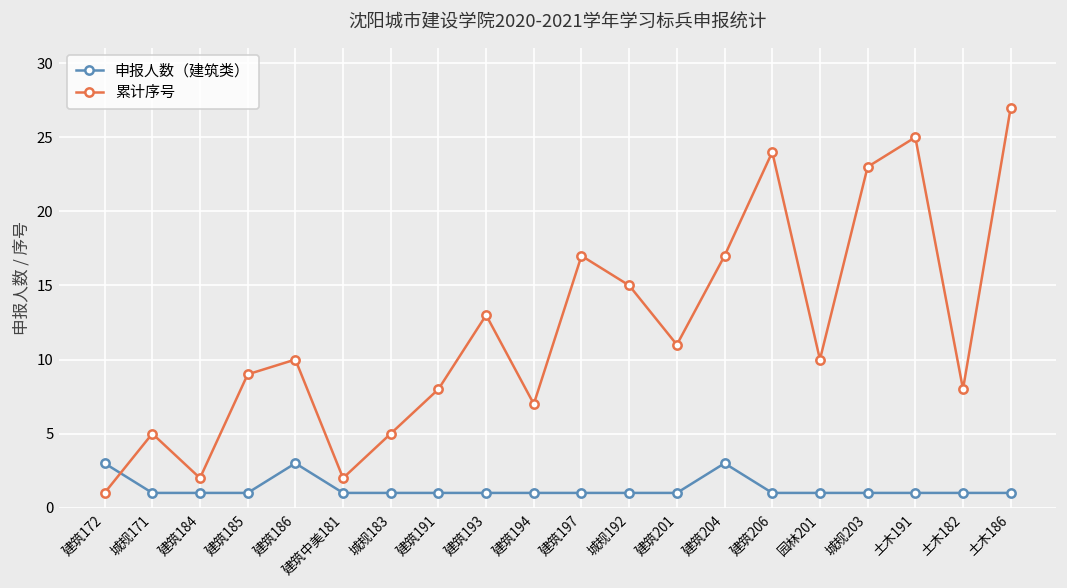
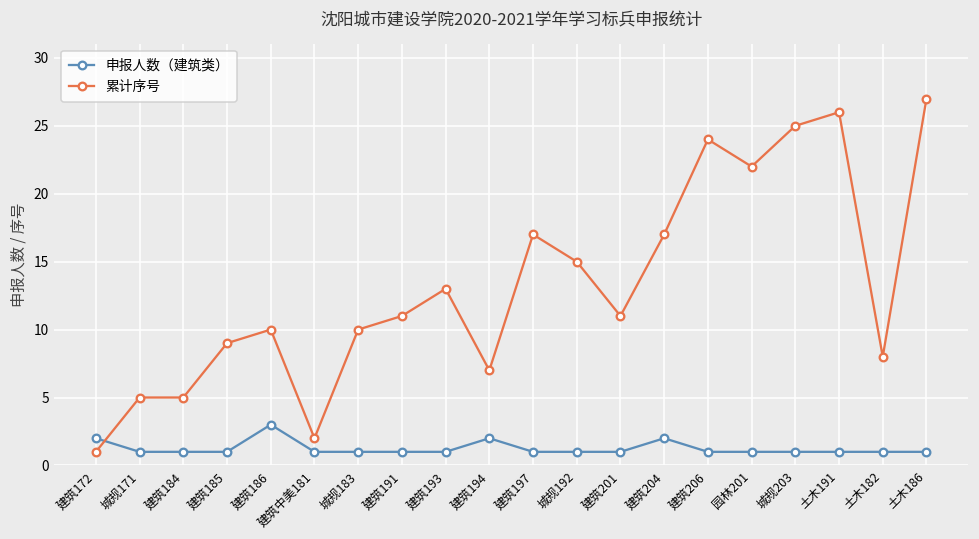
  {
    "申报人数（建筑类）": {
-     "建筑172": 3,
+     "建筑172": 2,
      "城规171": 1,
      "建筑184": 1,
      "建筑185": 1,
      "建筑186": 3,
      "建筑中美181": 1,
      "城规183": 1,
      "建筑191": 1,
      "建筑193": 1,
-     "建筑194": 1,
+     "建筑194": 2,
      "建筑197": 1,
      "城规192": 1,
      "建筑201": 1,
-     "建筑204": 3,
+     "建筑204": 2,
      "建筑206": 1,
      "园林201": 1,
      "城规203": 1,
      "土木191": 1,
      "土木182": 1,
      "土木186": 1
    },
    "累计序号": {
      "建筑172": 1,
      "城规171": 5,
-     "建筑184": 2,
+     "建筑184": 5,
      "建筑185": 9,
      "建筑186": 10,
      "建筑中美181": 2,
-     "城规183": 5,
-     "建筑191": 8,
+     "城规183": 10,
+     "建筑191": 11,
      "建筑193": 13,
      "建筑194": 7,
      "建筑197": 17,
      "城规192": 15,
      "建筑201": 11,
      "建筑204": 17,
      "建筑206": 24,
-     "园林201": 10,
-     "城规203": 23,
-     "土木191": 25,
+     "园林201": 22,
+     "城规203": 25,
+     "土木191": 26,
      "土木182": 8,
      "土木186": 27
    }
  }
